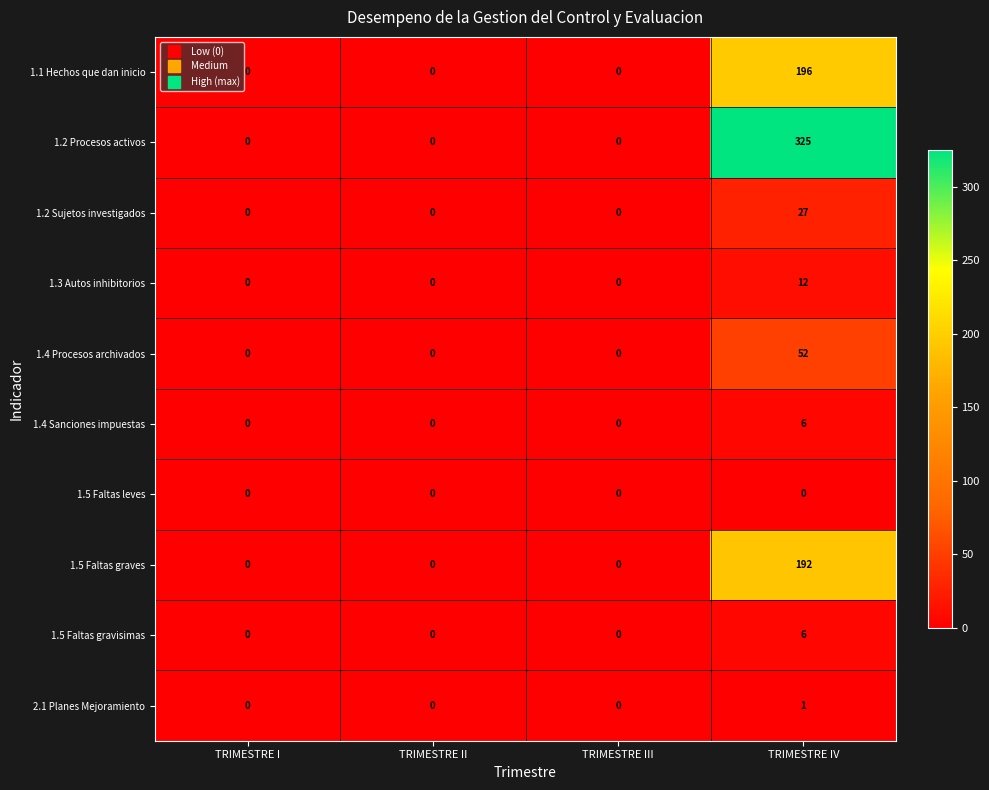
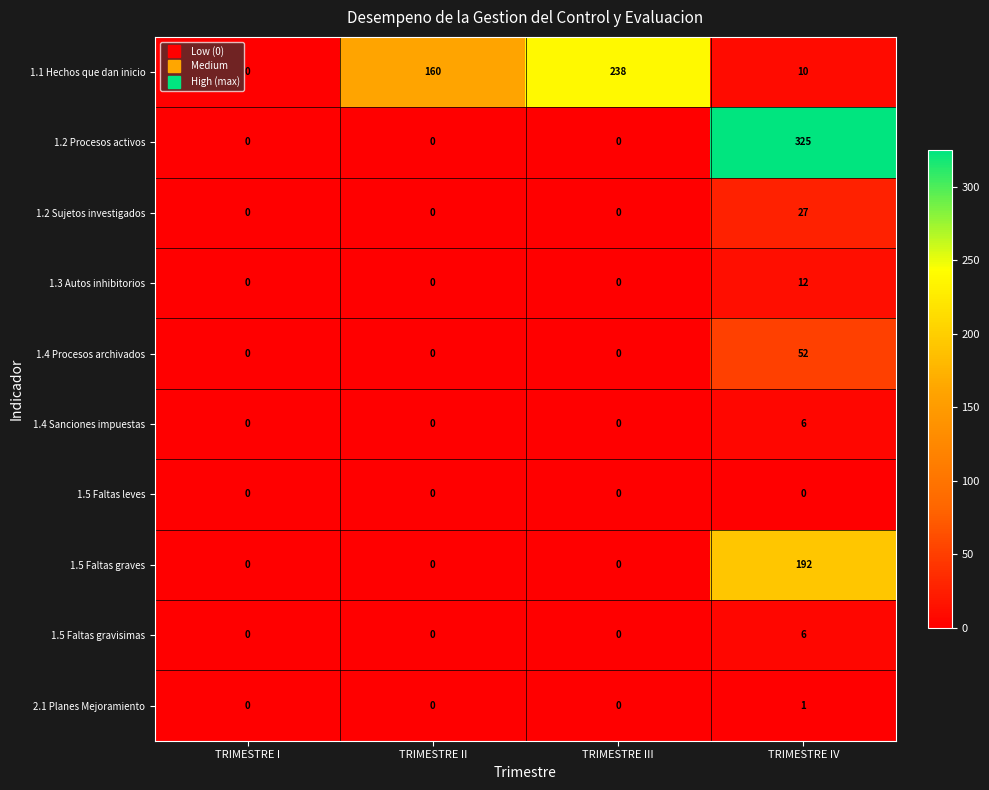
  {
    "1.1 Hechos que dan inicio": {
      "TRIMESTRE I": 0,
-     "TRIMESTRE II": 0,
-     "TRIMESTRE III": 0,
-     "TRIMESTRE IV": 196
+     "TRIMESTRE II": 160,
+     "TRIMESTRE III": 238,
+     "TRIMESTRE IV": 10
    },
    "1.2 Procesos activos": {
      "TRIMESTRE I": 0,
      "TRIMESTRE II": 0,
      "TRIMESTRE III": 0,
      "TRIMESTRE IV": 325
    },
    "1.2 Sujetos investigados": {
      "TRIMESTRE I": 0,
      "TRIMESTRE II": 0,
      "TRIMESTRE III": 0,
      "TRIMESTRE IV": 27
    },
    "1.3 Autos inhibitorios": {
      "TRIMESTRE I": 0,
      "TRIMESTRE II": 0,
      "TRIMESTRE III": 0,
      "TRIMESTRE IV": 12
    },
    "1.4 Procesos archivados": {
      "TRIMESTRE I": 0,
      "TRIMESTRE II": 0,
      "TRIMESTRE III": 0,
      "TRIMESTRE IV": 52
    },
    "1.4 Sanciones impuestas": {
      "TRIMESTRE I": 0,
      "TRIMESTRE II": 0,
      "TRIMESTRE III": 0,
      "TRIMESTRE IV": 6
    },
    "1.5 Faltas leves": {
      "TRIMESTRE I": 0,
      "TRIMESTRE II": 0,
      "TRIMESTRE III": 0,
      "TRIMESTRE IV": 0
    },
    "1.5 Faltas graves": {
      "TRIMESTRE I": 0,
      "TRIMESTRE II": 0,
      "TRIMESTRE III": 0,
      "TRIMESTRE IV": 192
    },
    "1.5 Faltas gravisimas": {
      "TRIMESTRE I": 0,
      "TRIMESTRE II": 0,
      "TRIMESTRE III": 0,
      "TRIMESTRE IV": 6
    },
    "2.1 Planes Mejoramiento": {
      "TRIMESTRE I": 0,
      "TRIMESTRE II": 0,
      "TRIMESTRE III": 0,
      "TRIMESTRE IV": 1
    }
  }
